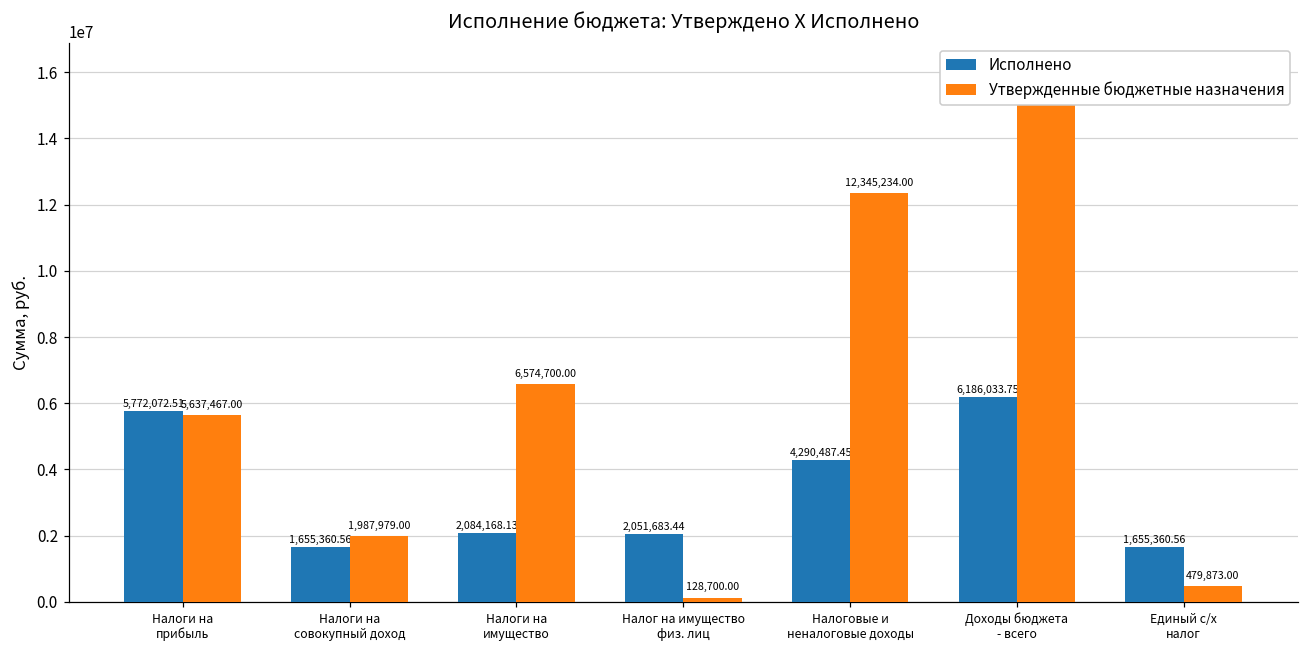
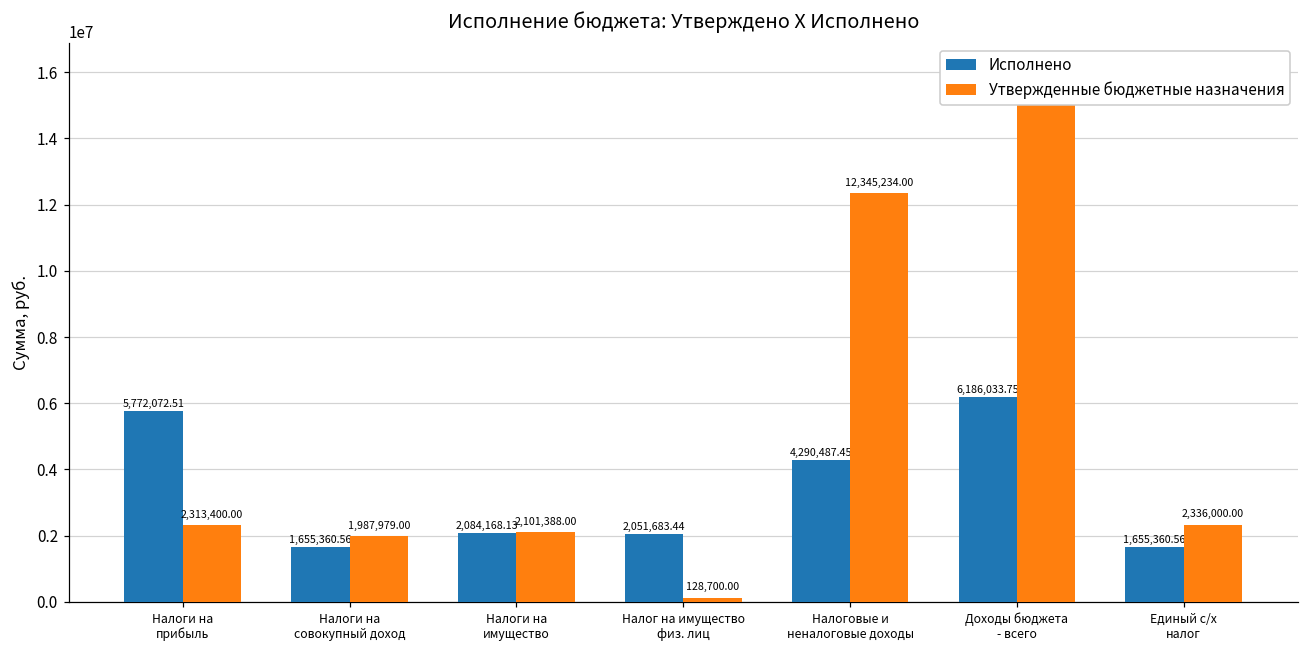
  {
    "Исполнено": {
      "Налоги на прибыль": "5,772,072.51",
      "Налоги на совокупный доход": "1,655,360.56",
      "Налоги на имущество": "2,084,168.13",
      "Налог на имущество физ. лиц": "2,051,683.44",
      "Налоговые и неналоговые доходы": "4,290,487.45",
      "Доходы бюджета - всего": "6,186,033.75",
      "Единый с/х налог": "1,655,360.56"
    },
    "Утвержденные бюджетные назначения": {
-     "Налоги на прибыль": "5,637,467.00",
+     "Налоги на прибыль": "2,313,400.00",
      "Налоги на совокупный доход": "1,987,979.00",
-     "Налоги на имущество": "6,574,700.00",
+     "Налоги на имущество": "2,101,388.00",
      "Налог на имущество физ. лиц": "128,700.00",
      "Налоговые и неналоговые доходы": "12,345,234.00",
-     "Единый с/х налог": "479,873.00"
+     "Единый с/х налог": "2,336,000.00"
    }
  }
